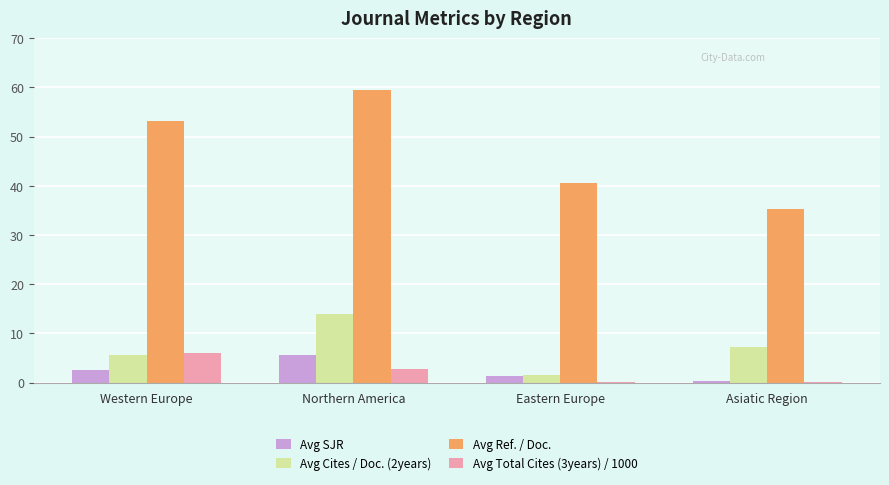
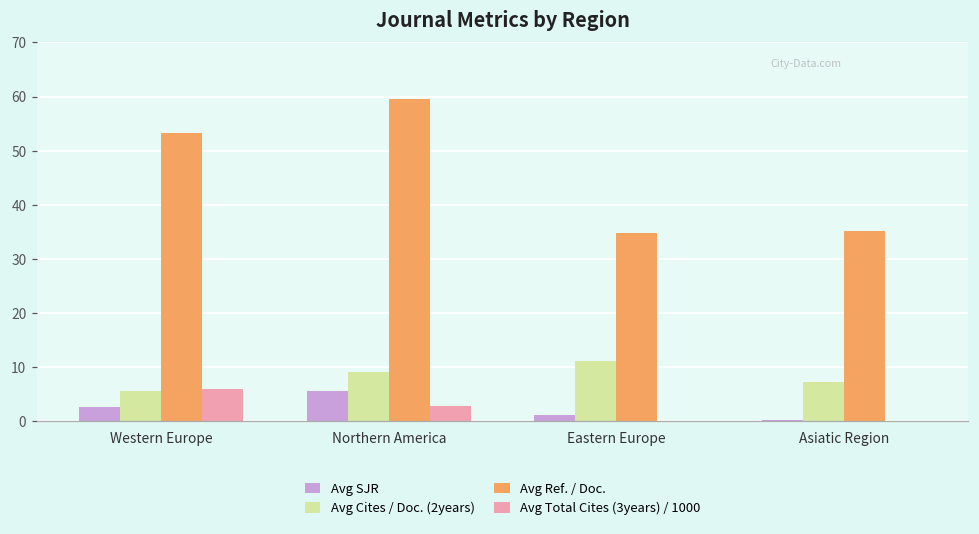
  {
    "Avg Cites / Doc. (2years)": {
      "Western Europe": 6,
-     "Northern America": 14,
-     "Eastern Europe": 2,
+     "Northern America": 9,
+     "Eastern Europe": 11,
      "Asiatic Region": 7
    },
    "Avg Ref. / Doc.": {
      "Western Europe": 53,
      "Northern America": 59,
-     "Eastern Europe": 41,
+     "Eastern Europe": 35,
      "Asiatic Region": 35
    }
  }
